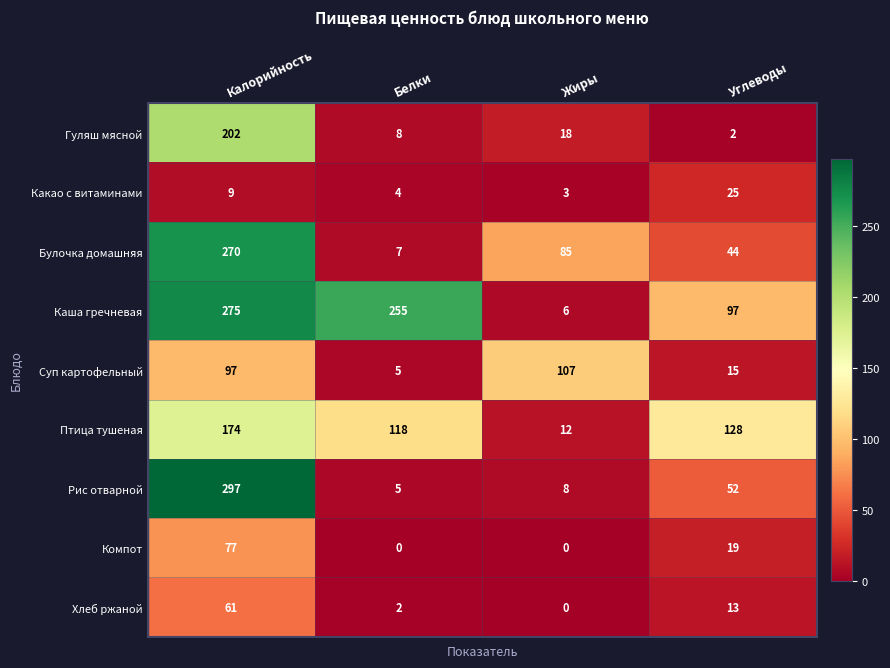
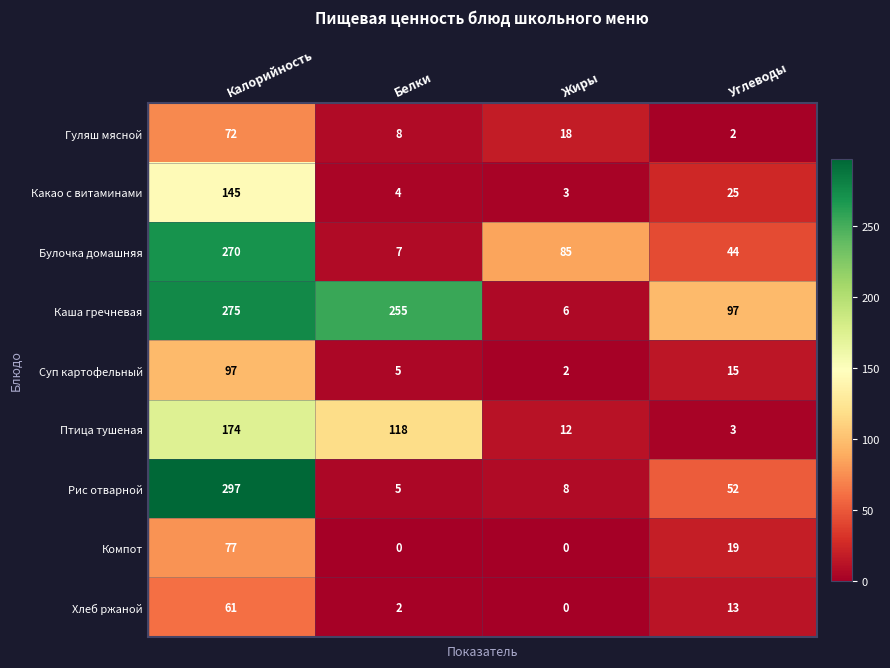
  {
    "Гуляш мясной": {
-     "Калорийность": 202,
+     "Калорийность": 72,
      "Белки": 8,
      "Жиры": 18,
      "Углеводы": 2
    },
    "Какао с витаминами": {
-     "Калорийность": 9,
+     "Калорийность": 145,
      "Белки": 4,
      "Жиры": 3,
      "Углеводы": 25
    },
    "Булочка домашняя": {
      "Калорийность": 270,
      "Белки": 7,
      "Жиры": 85,
      "Углеводы": 44
    },
    "Каша гречневая": {
      "Калорийность": 275,
      "Белки": 255,
      "Жиры": 6,
      "Углеводы": 97
    },
    "Суп картофельный": {
      "Калорийность": 97,
      "Белки": 5,
-     "Жиры": 107,
+     "Жиры": 2,
      "Углеводы": 15
    },
    "Птица тушеная": {
      "Калорийность": 174,
      "Белки": 118,
      "Жиры": 12,
-     "Углеводы": 128
+     "Углеводы": 3
    },
    "Рис отварной": {
      "Калорийность": 297,
      "Белки": 5,
      "Жиры": 8,
      "Углеводы": 52
    },
    "Компот": {
      "Калорийность": 77,
      "Белки": 0,
      "Жиры": 0,
      "Углеводы": 19
    },
    "Хлеб ржаной": {
      "Калорийность": 61,
      "Белки": 2,
      "Жиры": 0,
      "Углеводы": 13
    }
  }
